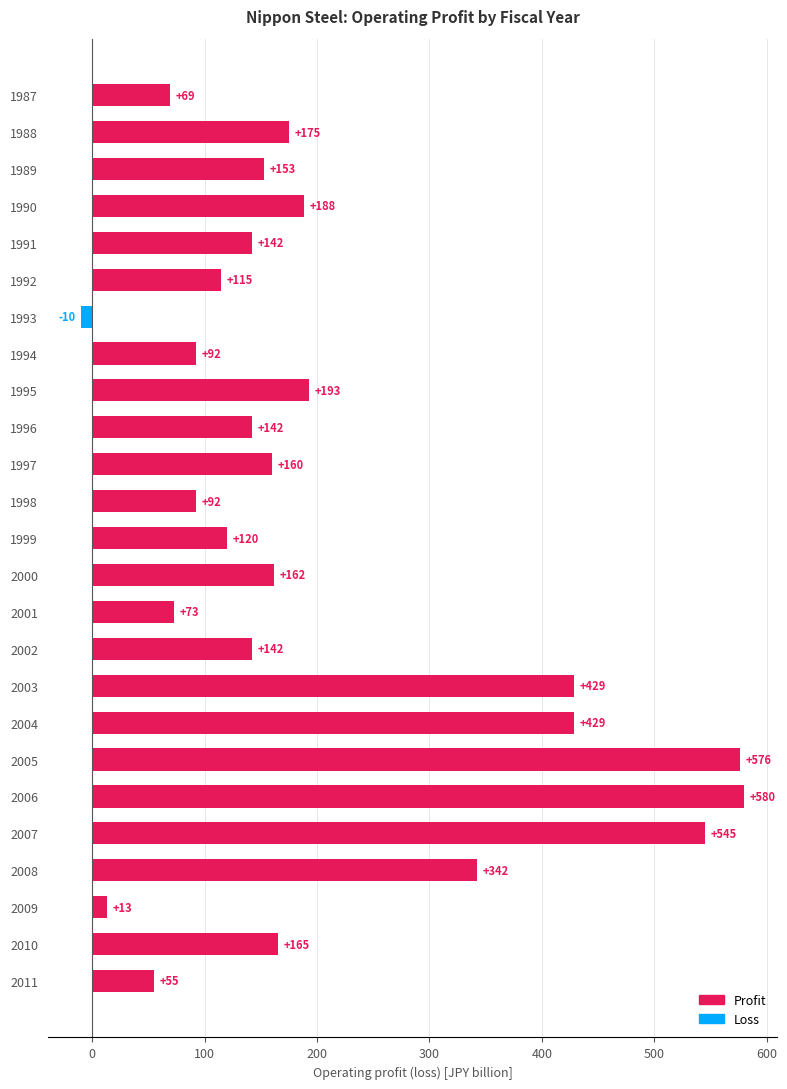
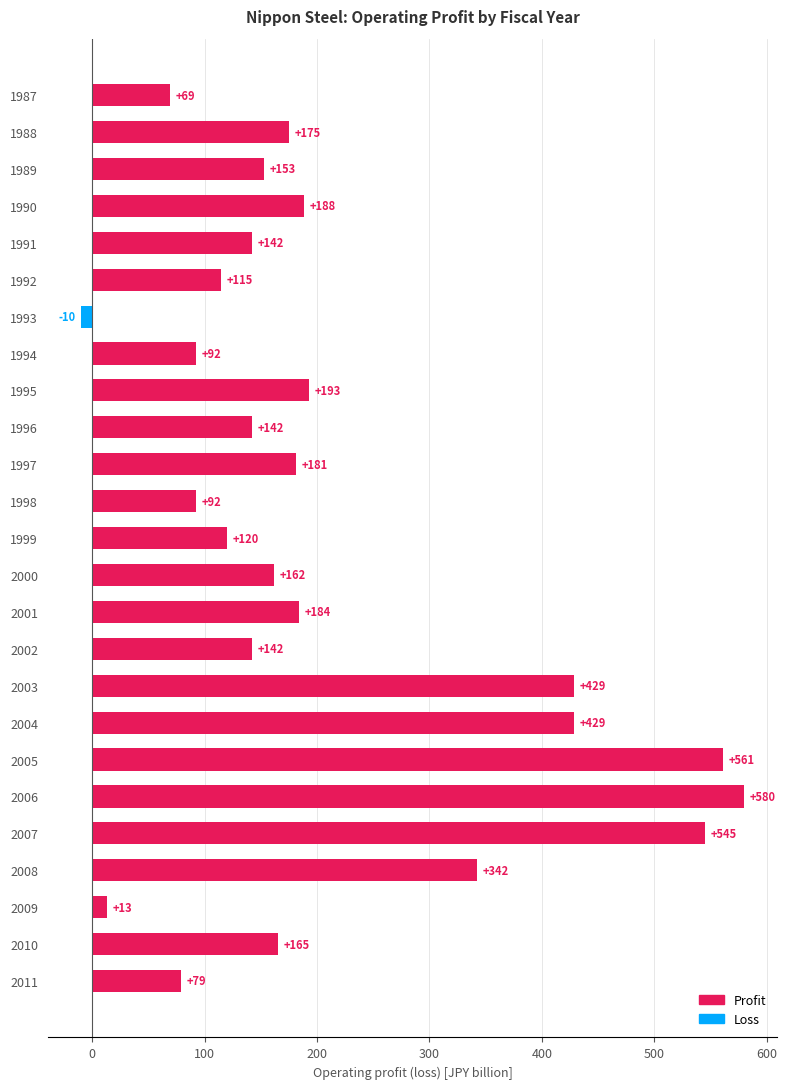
  {
    "1987": "+69",
    "1988": "+175",
    "1989": "+153",
    "1990": "+188",
    "1991": "+142",
    "1992": "+115",
    "1993": "-10",
    "1994": "+92",
    "1995": "+193",
    "1996": "+142",
-   "1997": "+160",
+   "1997": "+181",
    "1998": "+92",
    "1999": "+120",
    "2000": "+162",
-   "2001": "+73",
+   "2001": "+184",
    "2002": "+142",
    "2003": "+429",
    "2004": "+429",
-   "2005": "+576",
+   "2005": "+561",
    "2006": "+580",
    "2007": "+545",
    "2008": "+342",
    "2009": "+13",
    "2010": "+165",
-   "2011": "+55"
+   "2011": "+79"
  }
